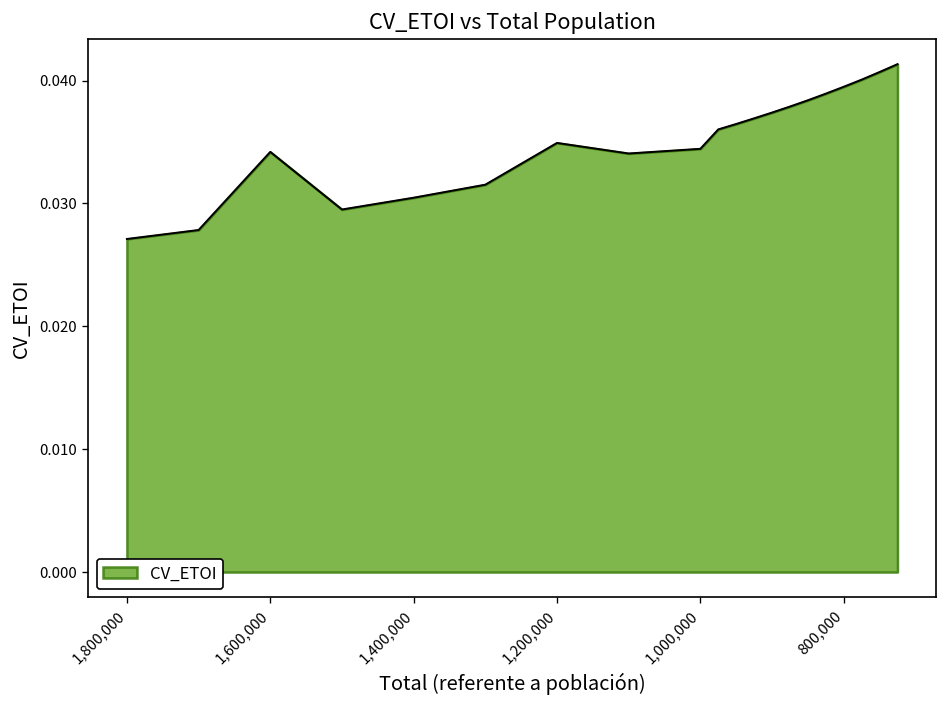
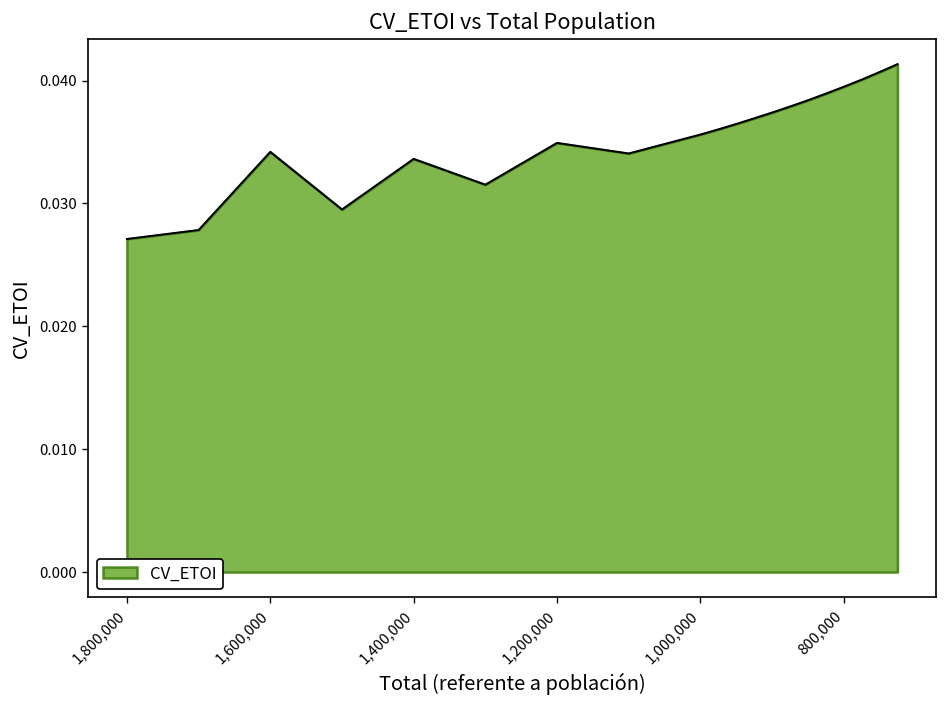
  {
    "1,800,000": 0.0271,
    "1,600,000": 0.0342,
-   "1,400,000": 0.0305,
+   "1,400,000": 0.0336,
    "1,200,000": 0.0349,
-   "1,000,000": 0.0345,
+   "1,000,000": 0.0356,
    "800,000": 0.0395
  }
